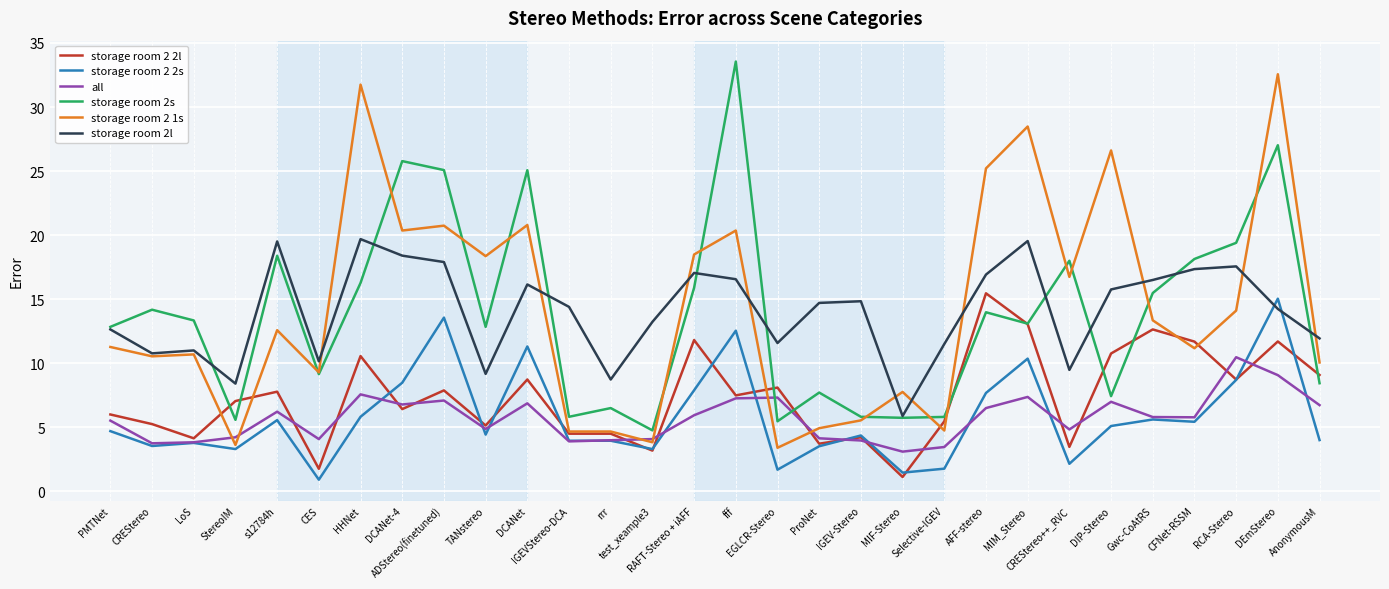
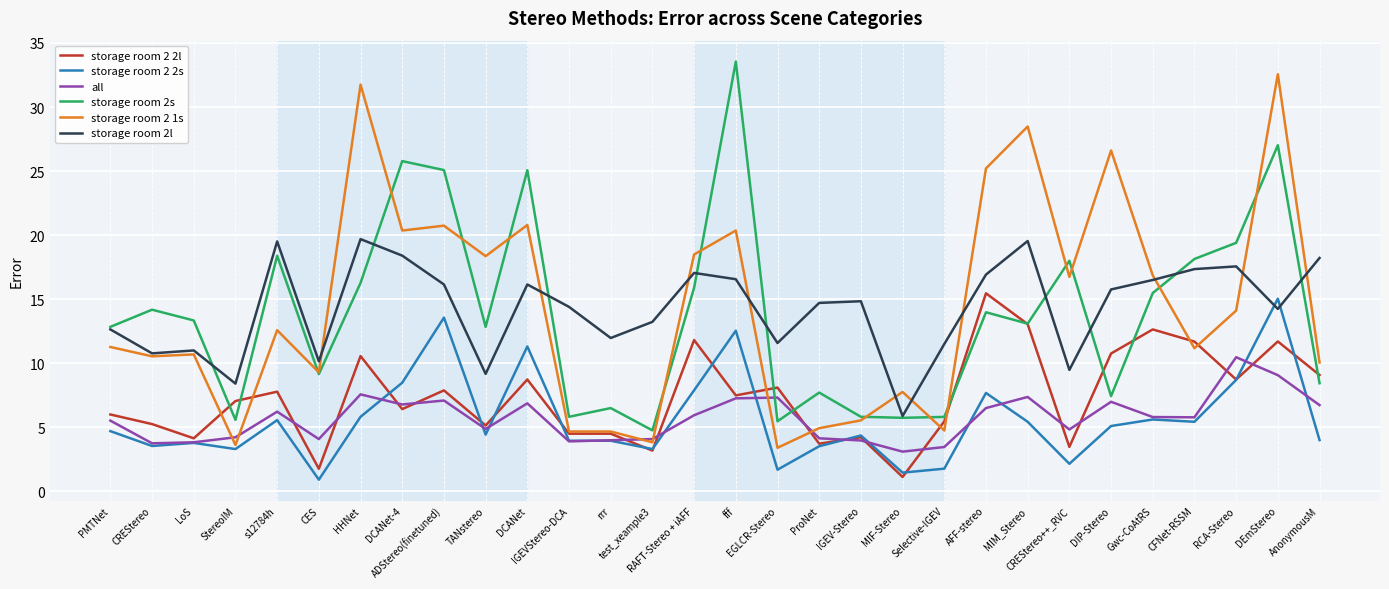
  {
    "storage room 2 2l": {
      "PMTNet": 6.0,
      "CREStereo": 5.3,
      "LoS": 4.1,
      "StereoIM": 7.1,
      "s12784h": 7.8,
      "CES": 1.8,
      "HHNet": 10.6,
      "DCANet-4": 6.4,
      "ADStereo(finetuned)": 7.9,
      "TANstereo": 5.1,
      "DCANet": 8.7,
      "RAFT-Stereo + iAFF": 11.8,
      "fff": 7.5,
      "EGLCR-Stereo": 8.1,
      "MIF-Stereo": 1.1,
      "Selective-IGEV": 5.5,
      "AFF-stereo": 15.5,
      "CREStereo++_RVC": 3.5,
      "DIP-Stereo": 10.8,
      "Gwc-CoAtRS": 12.6,
      "CFNet-RSSM": 11.7,
      "DEmStereo": 11.7,
      "AnonymousM": 9.1
    },
    "storage room 2 2s": {
      "PMTNet": 4.7,
      "CREStereo": 3.5,
      "StereoIM": 3.3,
      "s12784h": 5.6,
      "CES": 0.9,
      "HHNet": 5.8,
      "DCANet-4": 8.5,
      "ADStereo(finetuned)": 13.6,
      "TANstereo": 4.4,
      "DCANet": 11.3,
      "RAFT-Stereo + iAFF": 7.9,
      "fff": 12.5,
      "EGLCR-Stereo": 1.7,
      "MIF-Stereo": 1.5,
      "Selective-IGEV": 1.8,
      "AFF-stereo": 7.7,
-     "MIM_Stereo": 10.4,
+     "MIM_Stereo": 5.4,
      "CREStereo++_RVC": 2.2,
      "DIP-Stereo": 5.1,
      "CFNet-RSSM": 5.4,
      "DEmStereo": 15.0,
      "AnonymousM": 4.0
    },
    "all": {
      "PMTNet": 5.5,
      "CREStereo": 3.8,
      "StereoIM": 4.2,
      "s12784h": 6.2,
      "CES": 4.1,
      "HHNet": 7.6,
      "DCANet-4": 6.8,
      "ADStereo(finetuned)": 7.1,
      "TANstereo": 4.9,
      "DCANet": 6.9,
      "test_xeample3": 4.1,
      "RAFT-Stereo + iAFF": 5.9,
      "fff": 7.3,
      "EGLCR-Stereo": 7.3,
      "ProNet": 4.1,
      "IGEV-Stereo": 4.0,
      "MIF-Stereo": 3.1,
      "Selective-IGEV": 3.5,
      "AFF-stereo": 6.5,
      "MIM_Stereo": 7.4,
      "CREStereo++_RVC": 4.8,
      "DIP-Stereo": 7.0,
      "CFNet-RSSM": 5.8,
      "RCA-Stereo": 10.5,
      "DEmStereo": 9.1,
      "AnonymousM": 6.7
    },
    "storage room 2s": {
      "CREStereo": 14.2,
      "LoS": 13.3,
      "StereoIM": 5.6,
      "s12784h": 18.4,
      "HHNet": 16.3,
      "DCANet-4": 25.8,
      "ADStereo(finetuned)": 25.1,
      "TANstereo": 12.8,
      "DCANet": 25.1,
      "IGEVStereo-DCA": 5.8,
      "rrr": 6.5,
      "test_xeample3": 4.8,
      "RAFT-Stereo + iAFF": 15.9,
      "fff": 33.6,
      "EGLCR-Stereo": 5.5,
      "ProNet": 7.7,
      "IGEV-Stereo": 5.8,
      "Selective-IGEV": 5.8,
      "AFF-stereo": 14.0,
      "CREStereo++_RVC": 18.0,
      "DIP-Stereo": 7.4,
      "Gwc-CoAtRS": 15.5,
      "CFNet-RSSM": 18.1,
      "RCA-Stereo": 19.4,
      "DEmStereo": 27.0,
      "AnonymousM": 8.4
    },
    "storage room 2 1s": {
      "PMTNet": 11.3,
      "CREStereo": 10.5,
      "LoS": 10.7,
      "StereoIM": 3.6,
      "s12784h": 12.6,
      "HHNet": 31.8,
      "DCANet-4": 20.4,
      "ADStereo(finetuned)": 20.7,
      "TANstereo": 18.4,
      "DCANet": 20.8,
      "test_xeample3": 3.8,
      "RAFT-Stereo + iAFF": 18.5,
      "fff": 20.4,
      "EGLCR-Stereo": 3.4,
      "ProNet": 4.9,
      "IGEV-Stereo": 5.5,
      "MIF-Stereo": 7.8,
      "Selective-IGEV": 4.8,
      "AFF-stereo": 25.2,
      "MIM_Stereo": 28.5,
      "CREStereo++_RVC": 16.7,
      "DIP-Stereo": 26.6,
-     "Gwc-CoAtRS": 13.4,
+     "Gwc-CoAtRS": 16.9,
      "CFNet-RSSM": 11.2,
      "RCA-Stereo": 14.1,
      "DEmStereo": 32.6,
      "AnonymousM": 10.1
    },
    "storage room 2l": {
      "CREStereo": 10.8,
      "LoS": 11.0,
      "StereoIM": 8.4,
      "s12784h": 19.5,
      "CES": 10.2,
      "HHNet": 19.7,
      "DCANet-4": 18.4,
-     "ADStereo(finetuned)": 17.9,
+     "ADStereo(finetuned)": 16.2,
      "TANstereo": 9.2,
      "DCANet": 16.2,
      "IGEVStereo-DCA": 14.4,
-     "rrr": 8.7,
+     "rrr": 12.0,
      "test_xeample3": 13.2,
      "RAFT-Stereo + iAFF": 17.1,
      "fff": 16.6,
      "EGLCR-Stereo": 11.6,
      "ProNet": 14.7,
      "IGEV-Stereo": 14.8,
      "Selective-IGEV": 11.5,
      "AFF-stereo": 16.9,
      "MIM_Stereo": 19.5,
      "CREStereo++_RVC": 9.5,
      "DIP-Stereo": 15.8,
      "Gwc-CoAtRS": 16.5,
      "CFNet-RSSM": 17.4,
      "RCA-Stereo": 17.6,
      "DEmStereo": 14.2,
-     "AnonymousM": 11.9
+     "AnonymousM": 18.2
    }
  }
